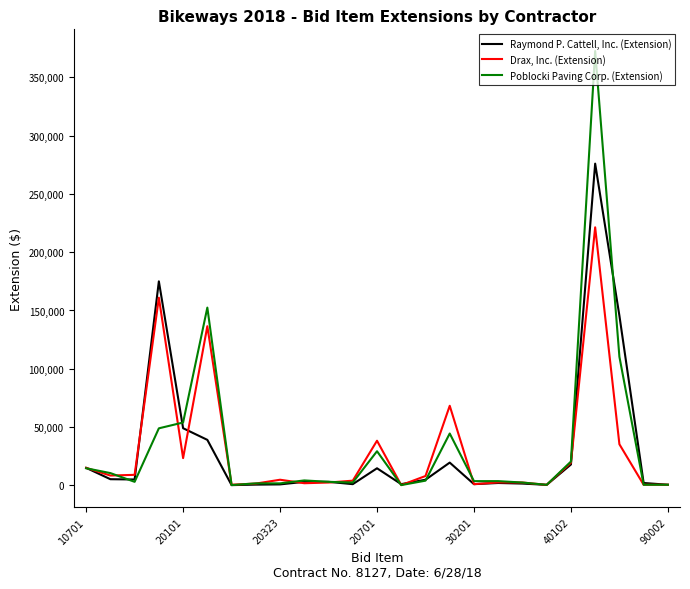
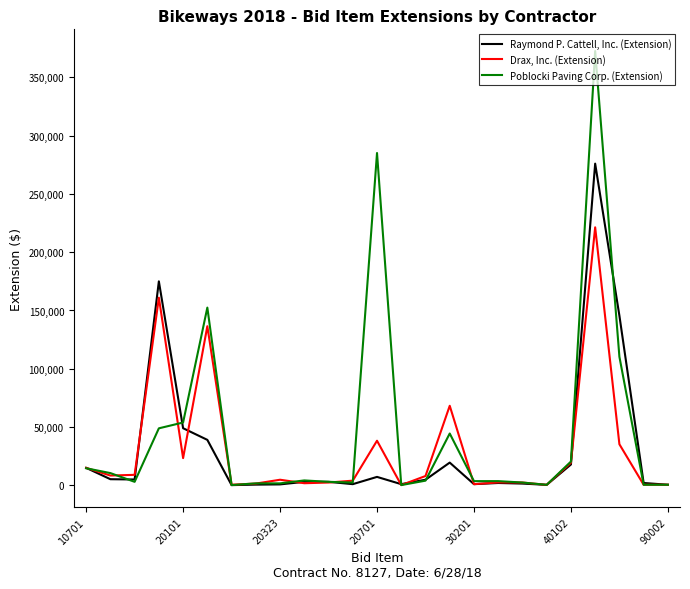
  {
    "Raymond P. Cattell, Inc. (Extension)": {
      "20101": "49,000",
-     "20701": "15,000"
+     "20701": "7,000"
    },
    "Drax, Inc. (Extension)": {
      "20101": "23,000",
      "20323": "5,000",
      "20701": "38,000"
    },
    "Poblocki Paving Corp. (Extension)": {
      "20101": "54,000",
-     "20701": "29,000",
+     "20701": "285,000",
      "30201": "4,000"
    }
  }
